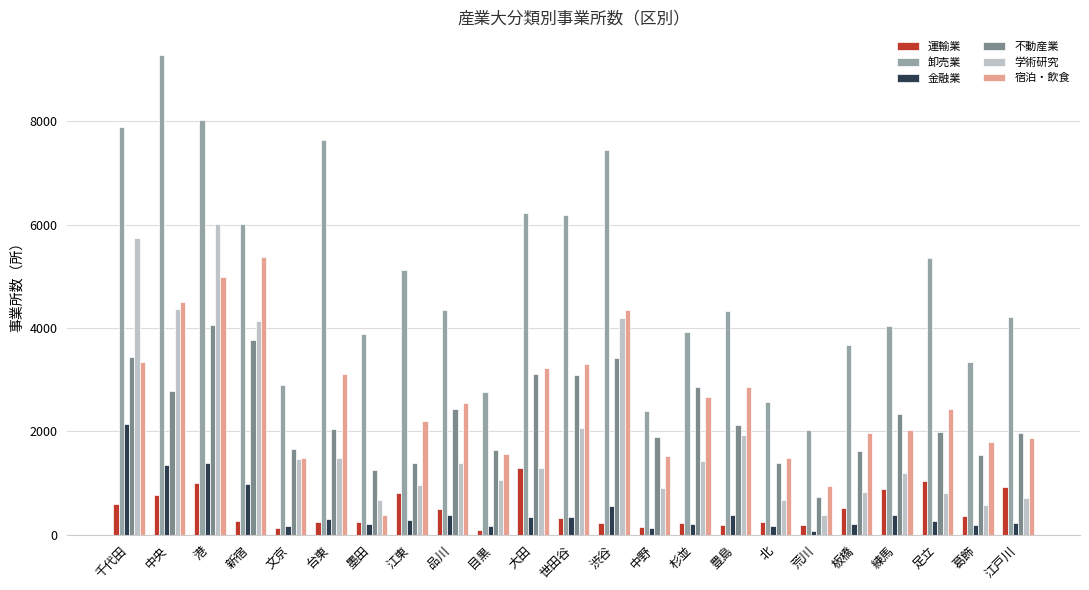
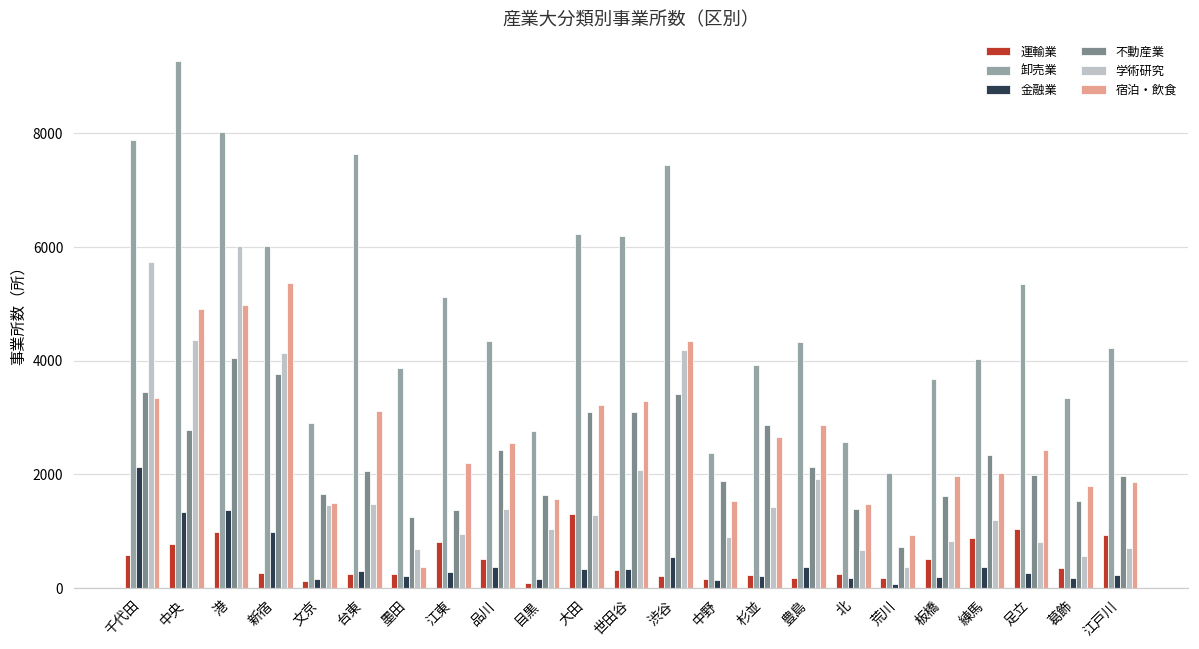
  {
    "運輸業": {
      "千代田": 600,
      "中央": 800,
      "港": 1000,
      "新宿": 300,
      "文京": 100,
      "台東": 200,
      "墨田": 200,
      "江東": 800,
      "品川": 500,
      "目黒": 100,
      "大田": 1300,
      "世田谷": 300,
      "渋谷": 200,
      "中野": 200,
      "杉並": 200,
      "豊島": 200,
      "北": 200,
      "荒川": 200,
      "板橋": 500,
      "練馬": 900,
      "足立": 1000,
      "葛飾": 400,
      "江戸川": 900
    },
    "金融業": {
      "千代田": 2100,
      "中央": 1300,
      "港": 1400,
      "新宿": 1000,
      "文京": 200,
      "台東": 300,
      "墨田": 200,
      "江東": 300,
      "品川": 400,
      "目黒": 200,
      "大田": 300,
      "世田谷": 300,
      "渋谷": 500,
      "中野": 100,
      "杉並": 200,
      "豊島": 400,
      "北": 200,
      "荒川": 100,
      "板橋": 200,
      "練馬": 400,
      "足立": 300,
      "葛飾": 200,
      "江戸川": 200
    },
    "宿泊・飲食": {
      "千代田": 3300,
-     "中央": 4500,
+     "中央": 4900,
      "港": 5000,
      "新宿": 5400,
      "文京": 1500,
      "台東": 3100,
      "墨田": 400,
      "江東": 2200,
      "品川": 2500,
      "目黒": 1600,
      "大田": 3200,
      "世田谷": 3300,
      "渋谷": 4300,
      "中野": 1500,
      "杉並": 2700,
      "豊島": 2900,
      "北": 1500,
      "荒川": 900,
      "板橋": 2000,
      "練馬": 2000,
      "足立": 2400,
      "葛飾": 1800,
      "江戸川": 1900
    }
  }
